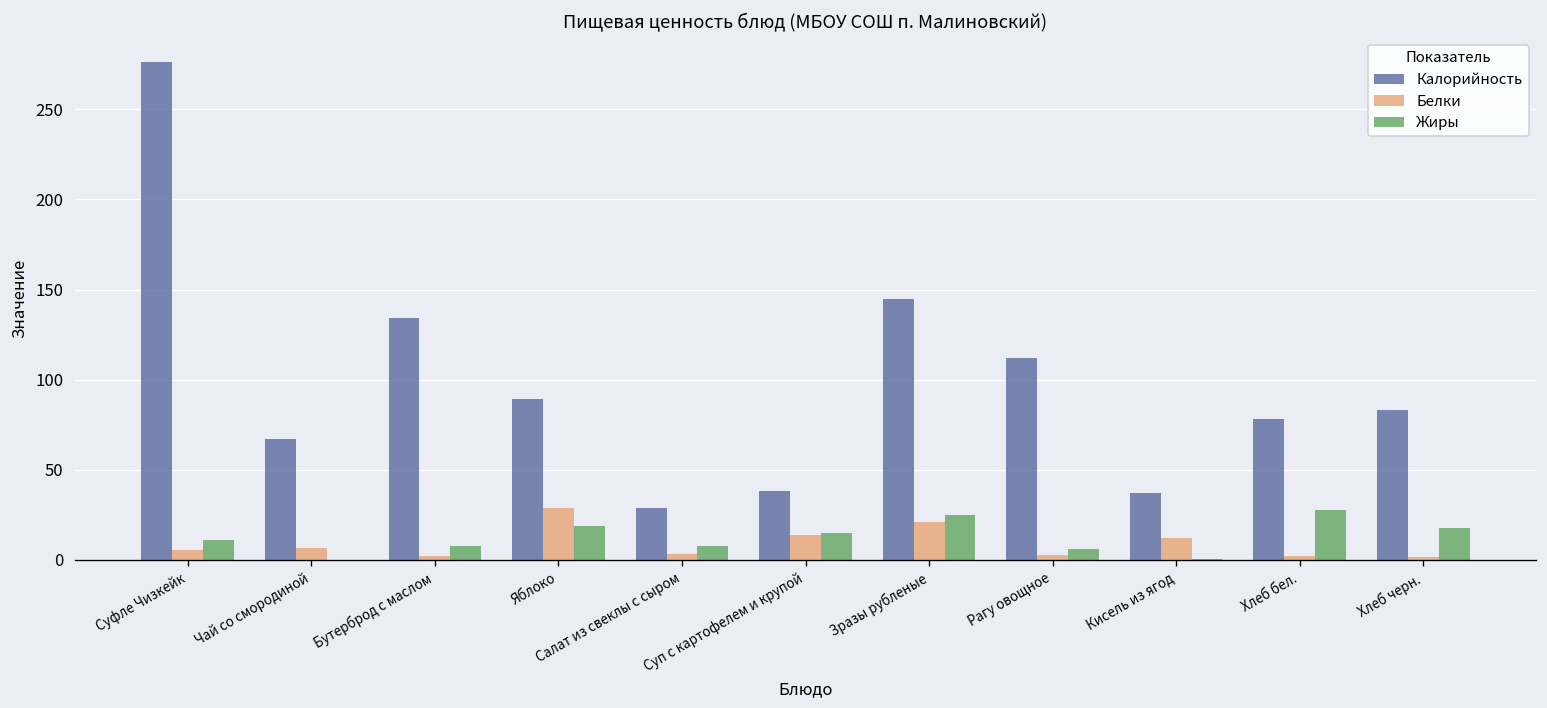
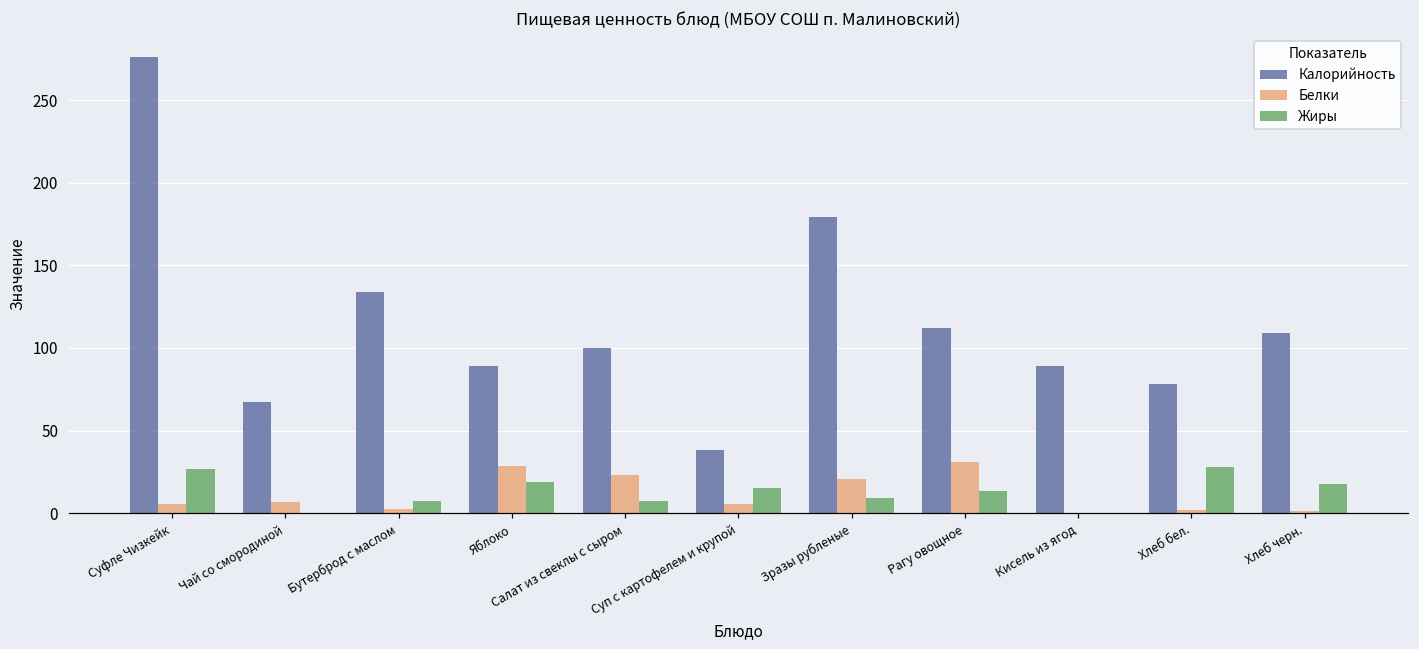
  {
    "Калорийность": {
      "Суфле Чизкейк": 276,
      "Чай со смородиной": 67,
      "Бутерброд с маслом": 134,
      "Яблоко": 89,
-     "Салат из свеклы с сыром": 29,
+     "Салат из свеклы с сыром": 100,
      "Суп с картофелем и крупой": 38,
-     "Зразы рубленые": 145,
+     "Зразы рубленые": 179,
      "Рагу овощное": 112,
-     "Кисель из ягод": 37,
+     "Кисель из ягод": 89,
      "Хлеб бел.": 78,
-     "Хлеб черн.": 83
+     "Хлеб черн.": 109
    },
    "Белки": {
      "Суфле Чизкейк": 6,
      "Чай со смородиной": 7,
      "Бутерброд с маслом": 2,
      "Яблоко": 29,
-     "Салат из свеклы с сыром": 4,
-     "Суп с картофелем и крупой": 14,
+     "Салат из свеклы с сыром": 23,
+     "Суп с картофелем и крупой": 6,
      "Зразы рубленые": 21,
-     "Рагу овощное": 3,
-     "Кисель из ягод": 12,
+     "Рагу овощное": 31,
+     "Кисель из ягод": 0,
      "Хлеб бел.": 2
    },
    "Жиры": {
-     "Суфле Чизкейк": 11,
+     "Суфле Чизкейк": 27,
      "Чай со смородиной": 0,
      "Бутерброд с маслом": 7,
      "Яблоко": 19,
      "Салат из свеклы с сыром": 7,
      "Суп с картофелем и крупой": 15,
-     "Зразы рубленые": 25,
-     "Рагу овощное": 6,
+     "Зразы рубленые": 9,
+     "Рагу овощное": 13,
      "Хлеб бел.": 28,
      "Хлеб черн.": 18
    }
  }
